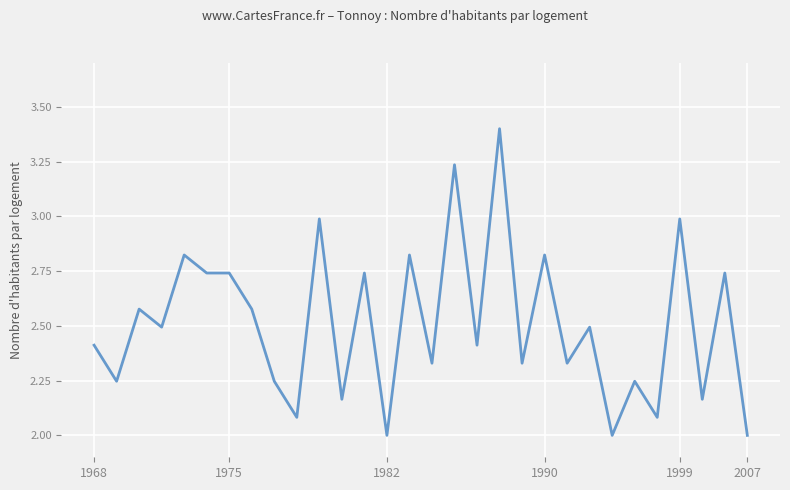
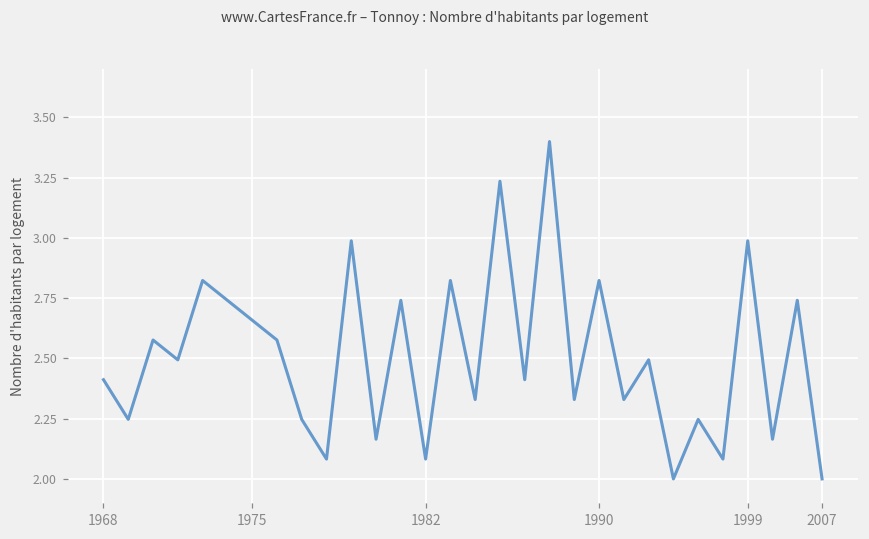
  {
    "1968": 2.41,
-   "1975": 2.74,
-   "1982": 2.00,
+   "1975": 2.66,
+   "1982": 2.08,
    "1990": 2.82,
    "1999": 2.99,
    "2007": 2.00
  }
